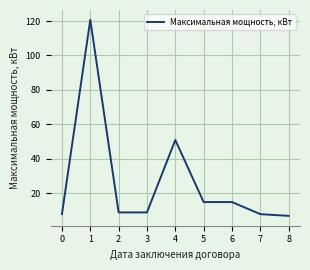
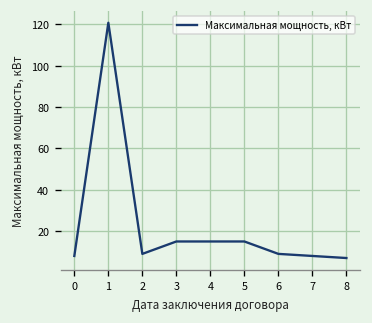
  {
    "0": 8,
    "1": 121,
    "2": 9,
-   "3": 9,
-   "4": 51,
+   "3": 15,
+   "4": 15,
    "5": 15,
-   "6": 15,
+   "6": 9,
    "7": 8,
    "8": 7
  }
